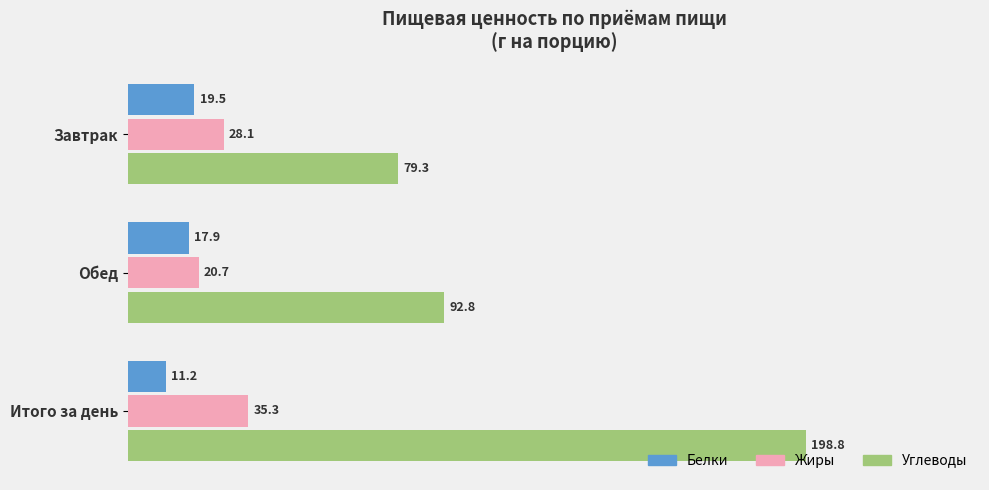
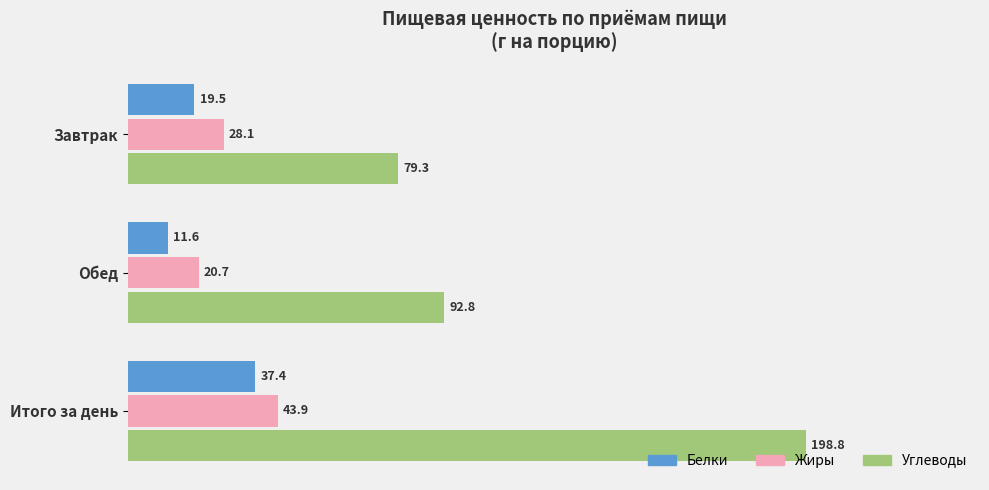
  {
    "Белки": {
      "Завтрак": 19.5,
-     "Обед": 17.9,
-     "Итого за день": 11.2
+     "Обед": 11.6,
+     "Итого за день": 37.4
    },
    "Жиры": {
      "Завтрак": 28.1,
      "Обед": 20.7,
-     "Итого за день": 35.3
+     "Итого за день": 43.9
    },
    "Углеводы": {
      "Завтрак": 79.3,
      "Обед": 92.8,
      "Итого за день": 198.8
    }
  }
